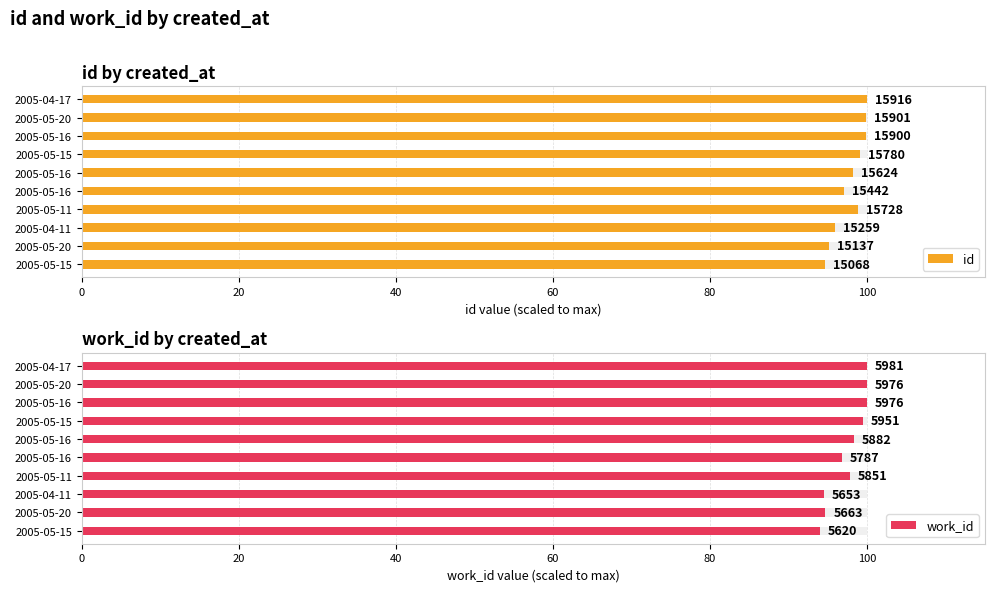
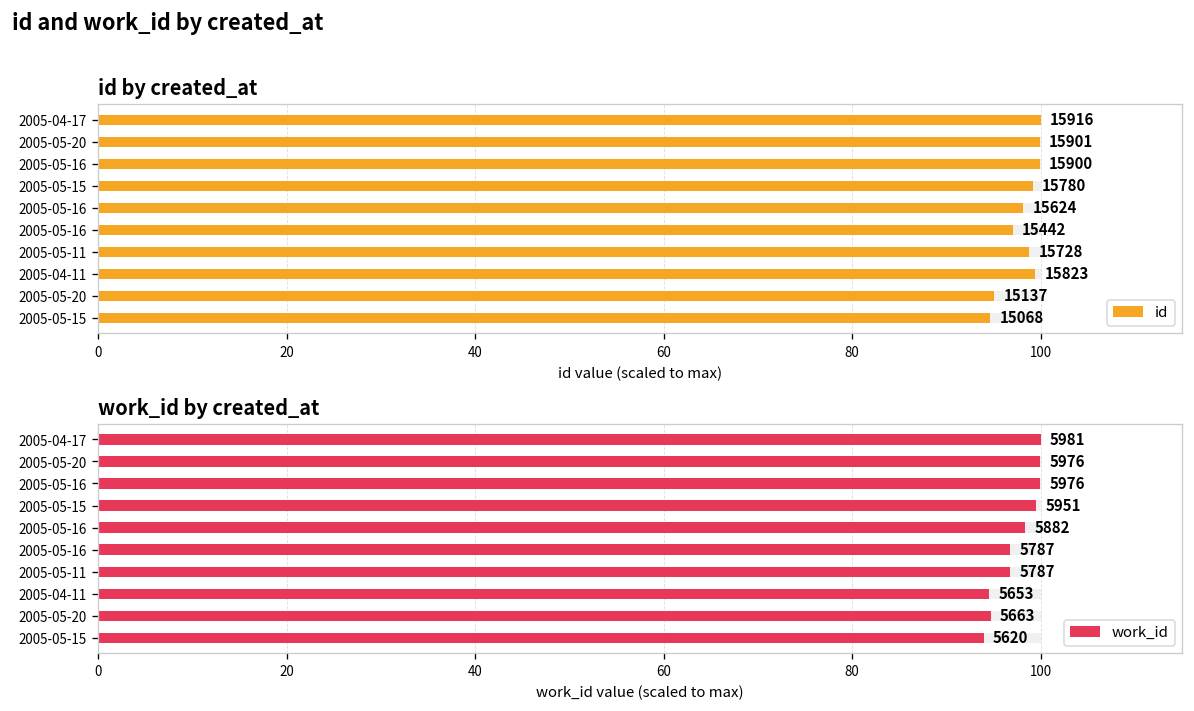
  {
    "id by created_at": {
      "id": {
-       "2005-04-11": 15259
+       "2005-04-11": 15823
      }
    },
    "work_id by created_at": {
      "work_id": {
-       "2005-05-11": 5851
+       "2005-05-11": 5787
      }
    }
  }
